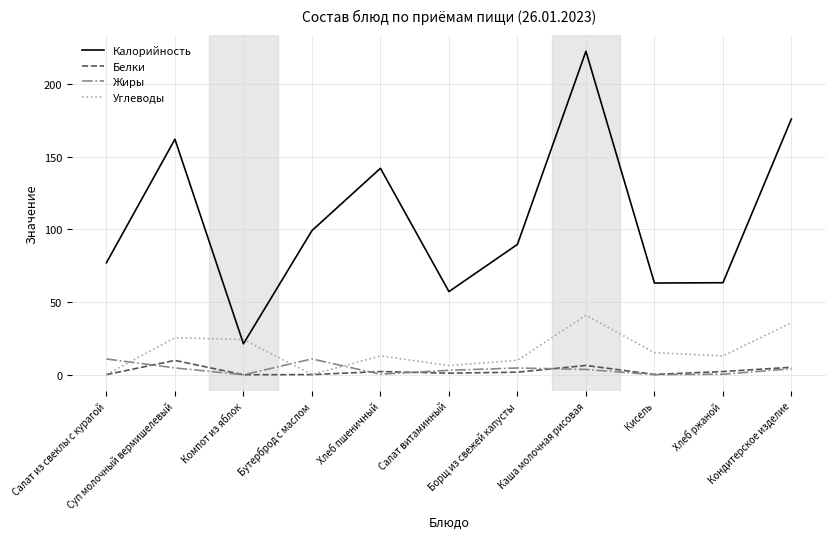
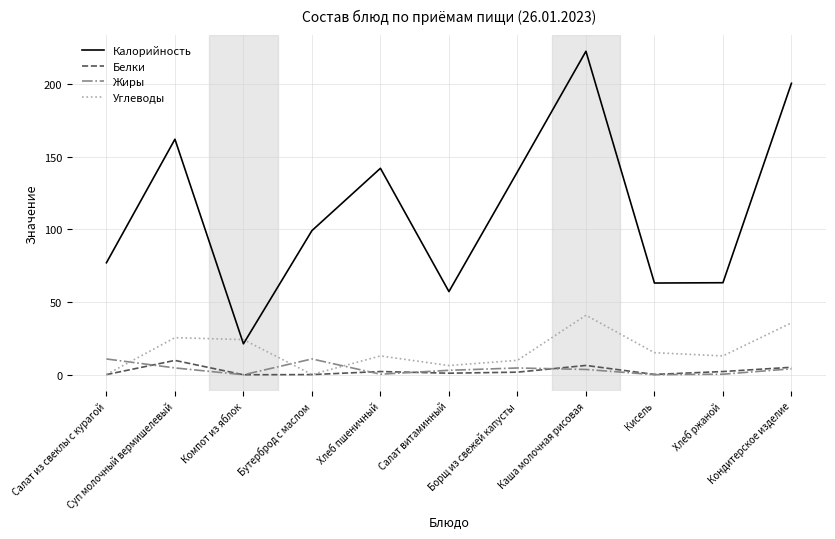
  {
    "Калорийность": {
      "Салат из свеклы с курагой": 77,
      "Суп молочный вермишелевый": 162,
      "Компот из яблок": 21,
      "Бутерброд с маслом": 99,
      "Хлеб пшеничный": 142,
      "Салат витаминный": 57,
-     "Борщ из свежей капусты": 90,
+     "Борщ из свежей капусты": 140,
      "Каша молочная рисовая": 222,
      "Кисель": 63,
      "Хлеб ржаной": 63,
-     "Кондитерское изделие": 176
+     "Кондитерское изделие": 200
    },
    "Белки": {
      "Суп молочный вермишелевый": 10,
      "Хлеб пшеничный": 2,
      "Салат витаминный": 1,
      "Борщ из свежей капусты": 2,
      "Каша молочная рисовая": 6,
      "Хлеб ржаной": 2
    }
  }
